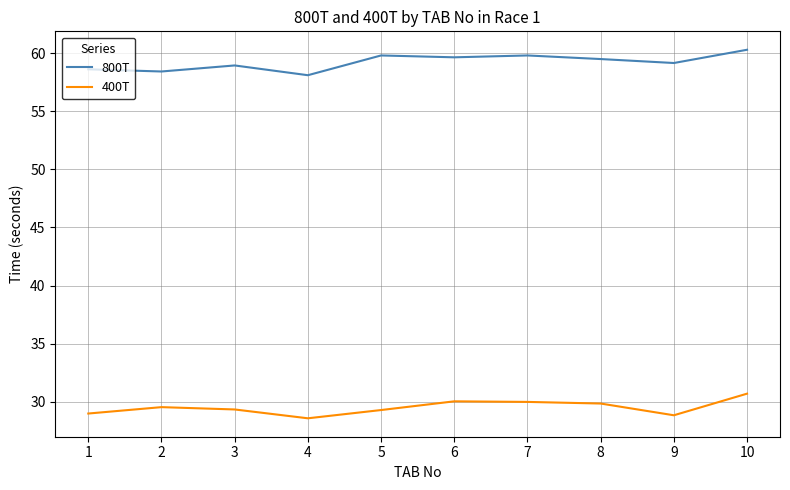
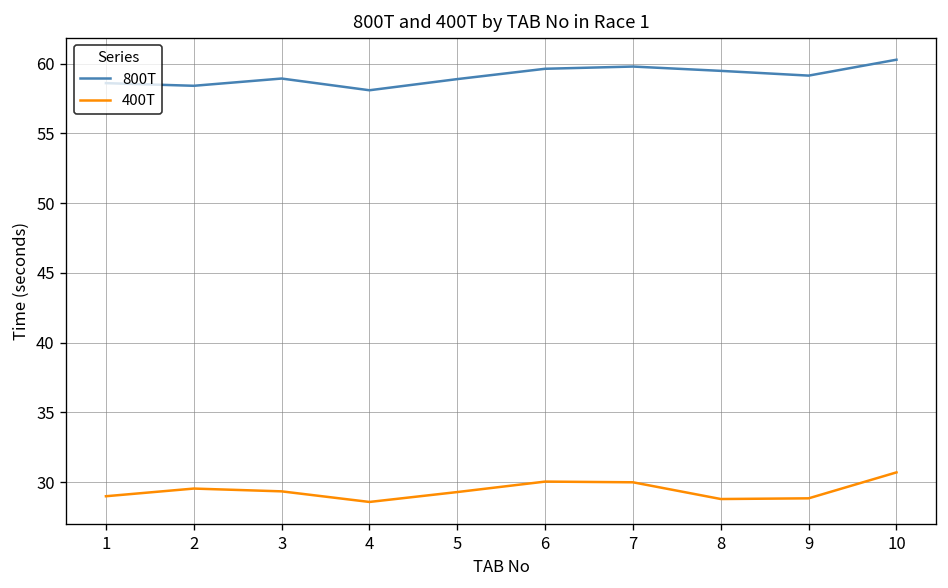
  {
    "800T": {
      "2": 58.4,
      "3": 58.9,
      "4": 58.1,
-     "5": 59.8,
+     "5": 58.9,
      "6": 59.6,
      "7": 59.8,
      "8": 59.5,
      "9": 59.2,
      "10": 60.3
    },
    "400T": {
      "1": 29.0,
      "2": 29.5,
      "3": 29.3,
      "4": 28.6,
      "5": 29.3,
      "6": 30.0,
      "7": 30.0,
-     "8": 29.9,
+     "8": 28.8,
      "9": 28.8,
      "10": 30.7
    }
  }
